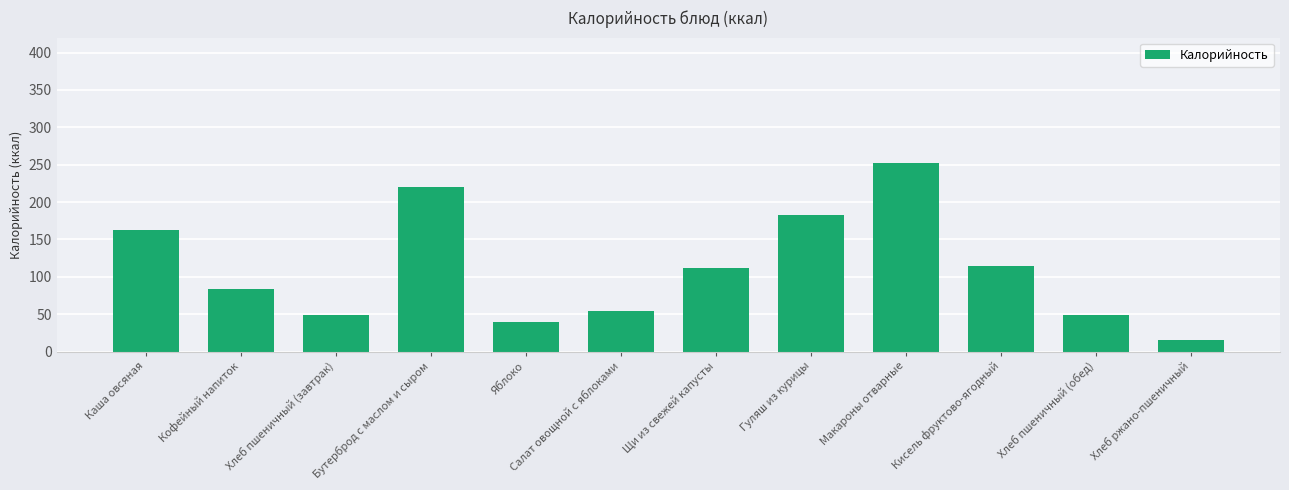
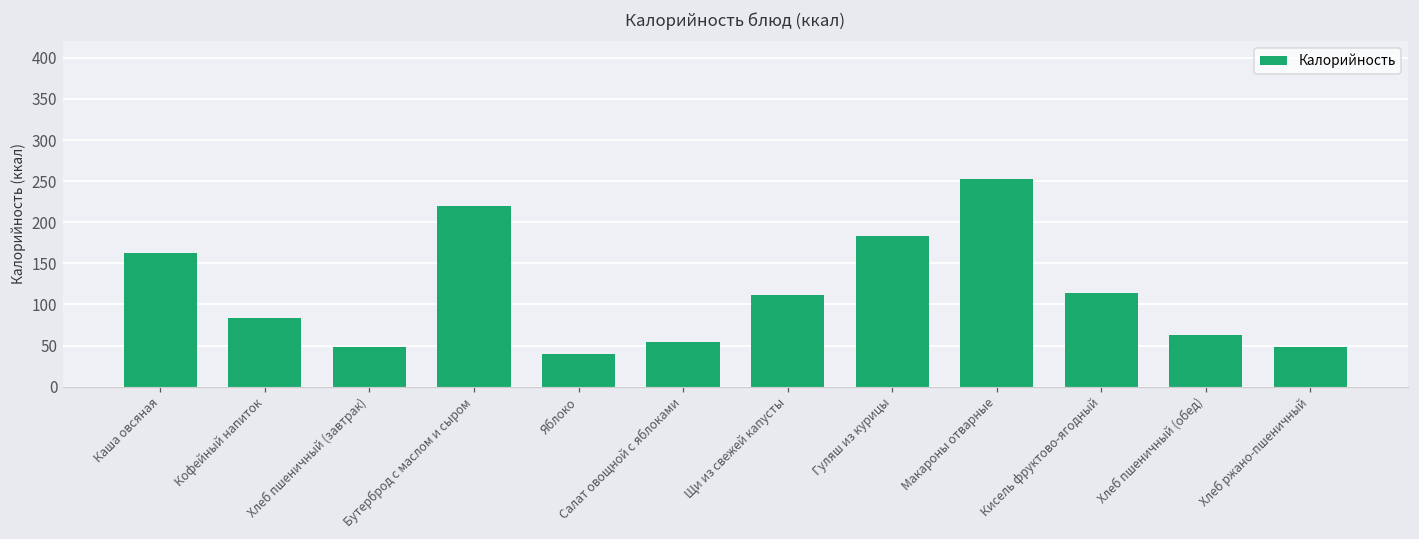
  {
    "Каша овсяная": 160,
    "Кофейный напиток": 80,
    "Хлеб пшеничный (завтрак)": 50,
    "Бутерброд с маслом и сыром": 220,
    "Яблоко": 40,
    "Салат овощной с яблоками": 50,
    "Щи из свежей капусты": 110,
    "Гуляш из курицы": 180,
    "Макароны отварные": 250,
    "Кисель фруктово-ягодный": 110,
-   "Хлеб пшеничный (обед)": 50,
-   "Хлеб ржано-пшеничный": 20
+   "Хлеб пшеничный (обед)": 60,
+   "Хлеб ржано-пшеничный": 50
  }
